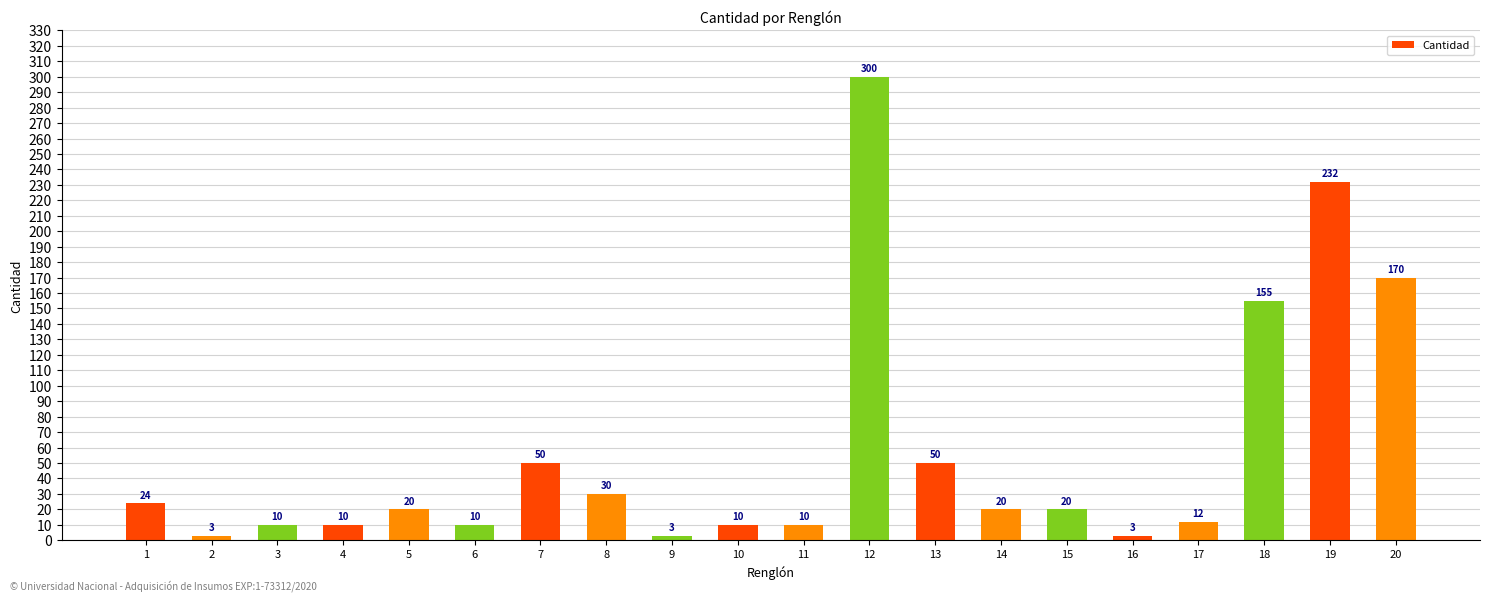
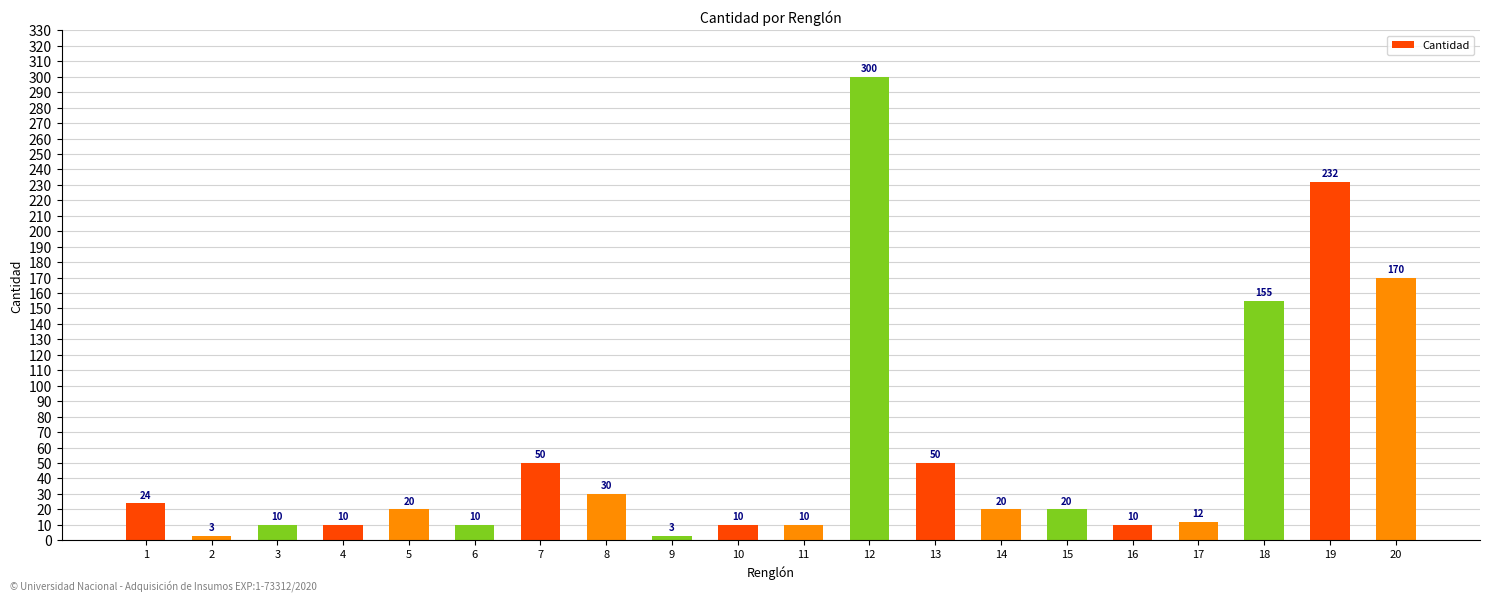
  {
    "1": 24,
    "2": 3,
    "3": 10,
    "4": 10,
    "5": 20,
    "6": 10,
    "7": 50,
    "8": 30,
    "9": 3,
    "10": 10,
    "11": 10,
    "12": 300,
    "13": 50,
    "14": 20,
    "15": 20,
-   "16": 3,
+   "16": 10,
    "17": 12,
    "18": 155,
    "19": 232,
    "20": 170
  }
